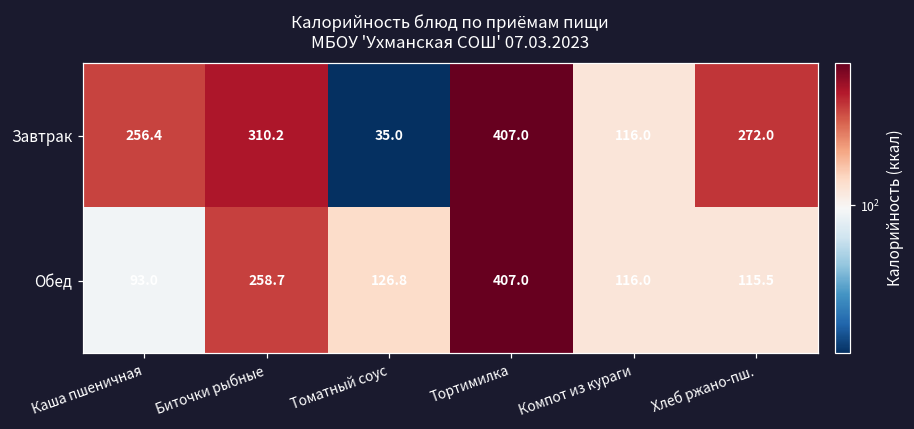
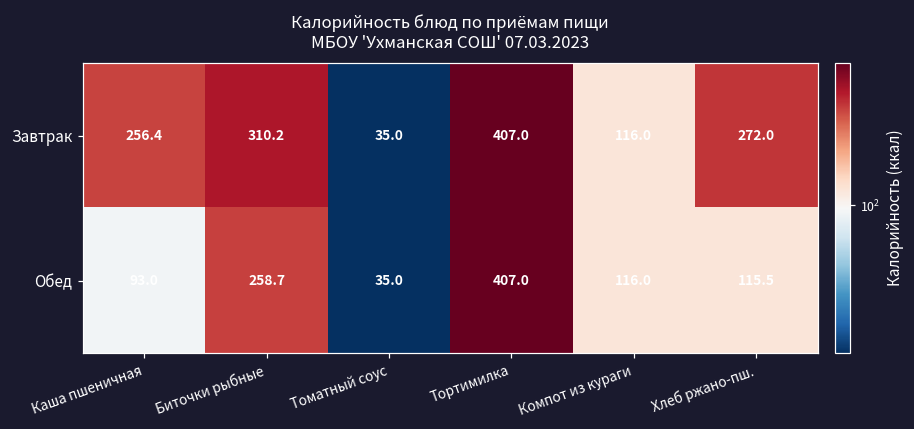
  {
    "Завтрак": {
      "Каша пшеничная": 256.4,
      "Биточки рыбные": 310.2,
      "Томатный соус": 35.0,
      "Тортимилка": 407.0,
      "Хлеб ржано-пш.": 272.0
    },
    "Обед": {
      "Биточки рыбные": 258.7,
-     "Томатный соус": 126.8,
+     "Томатный соус": 35.0,
      "Тортимилка": 407.0
    }
  }
